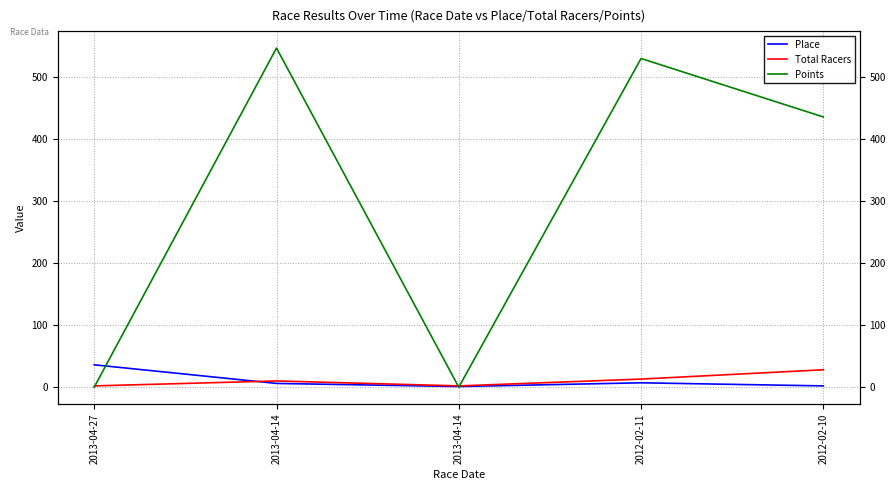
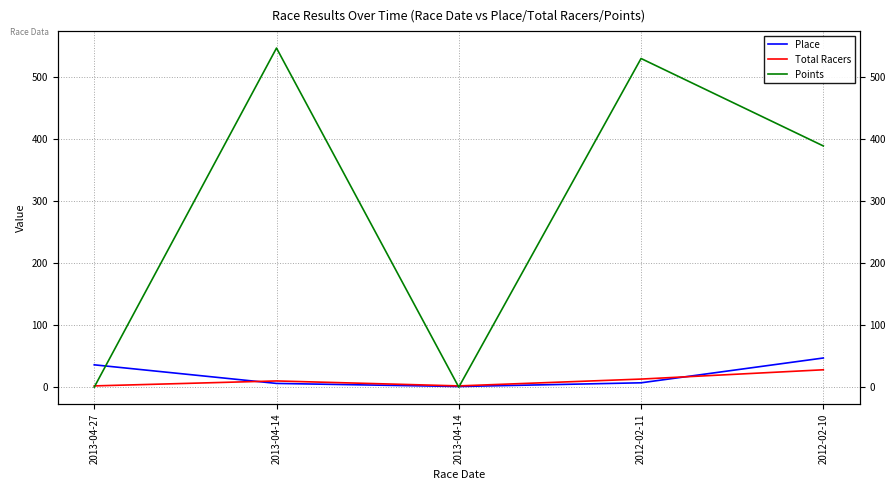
  {
    "Place": {
      "2013-04-27": 40,
      "2012-02-11": 10,
-     "2012-02-10": 0
+     "2012-02-10": 50
    },
    "Total Racers": {
      "2012-02-11": 10,
      "2012-02-10": 30
    },
    "Points": {
      "2012-02-11": 530,
-     "2012-02-10": 440
+     "2012-02-10": 390
    }
  }
